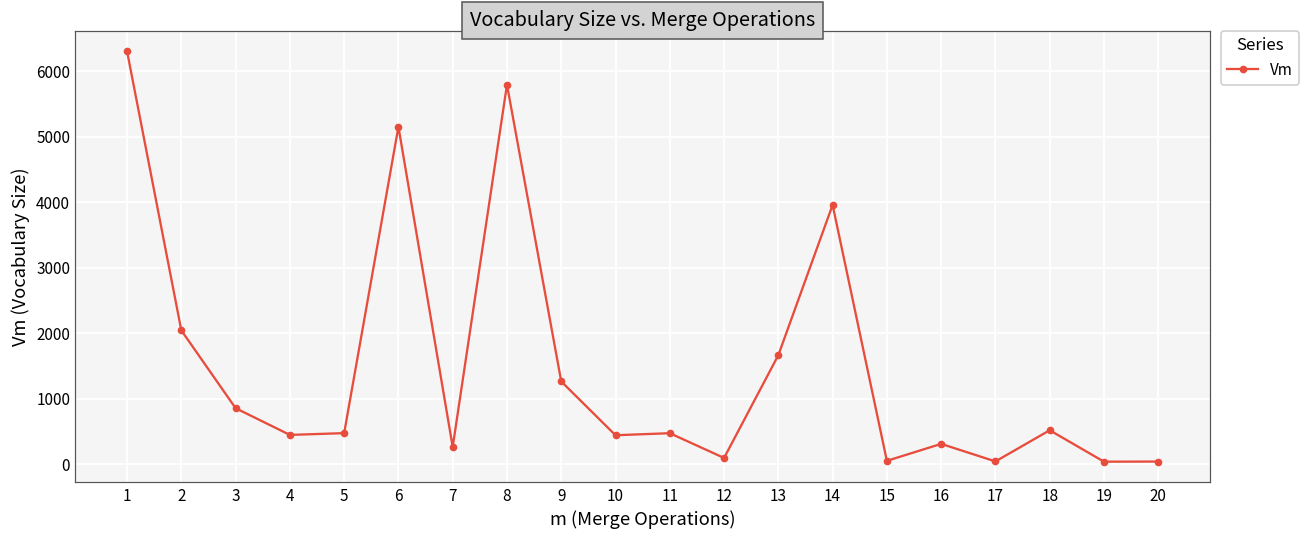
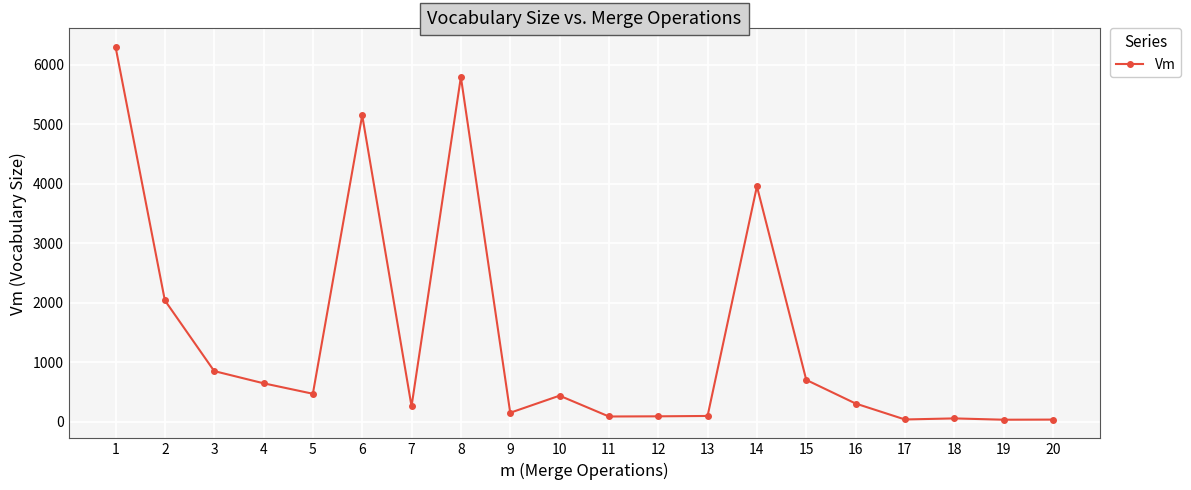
  {
    "1": 6300,
    "2": 2000,
    "3": 900,
-   "4": 400,
+   "4": 600,
    "5": 500,
    "6": 5200,
    "7": 300,
    "8": 5800,
-   "9": 1300,
+   "9": 200,
    "10": 400,
-   "11": 500,
+   "11": 100,
    "12": 100,
-   "13": 1700,
+   "13": 100,
    "14": 4000,
-   "15": 0,
+   "15": 700,
    "16": 300,
    "17": 0,
-   "18": 500,
+   "18": 100,
    "19": 0,
    "20": 0
  }
